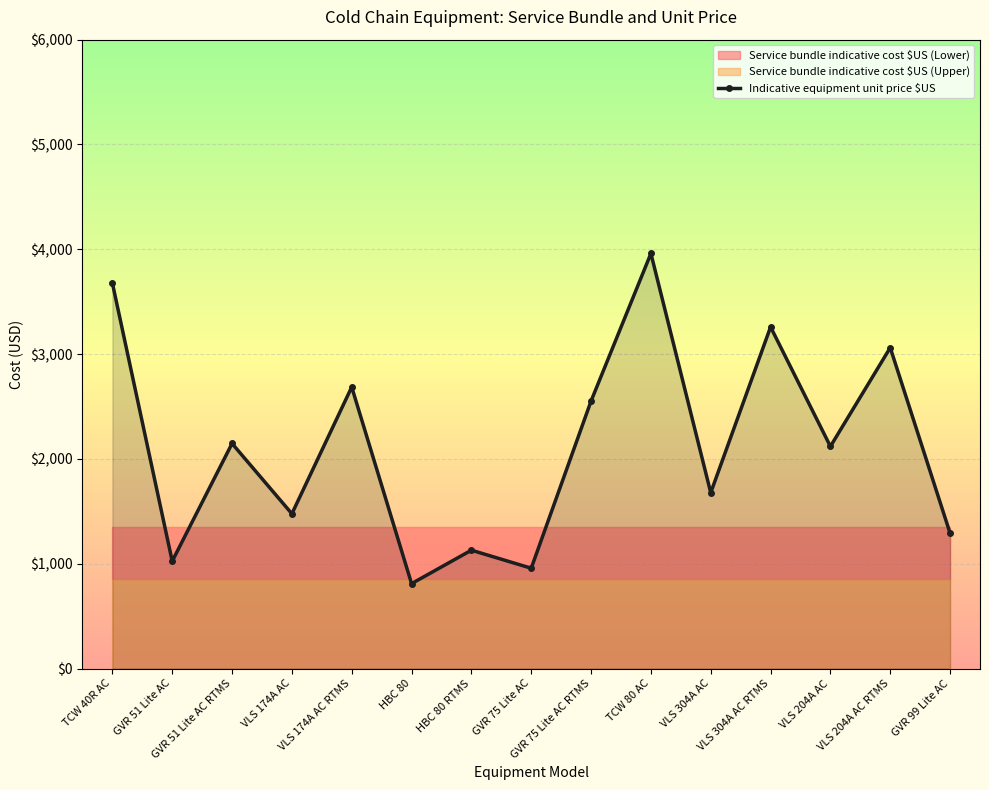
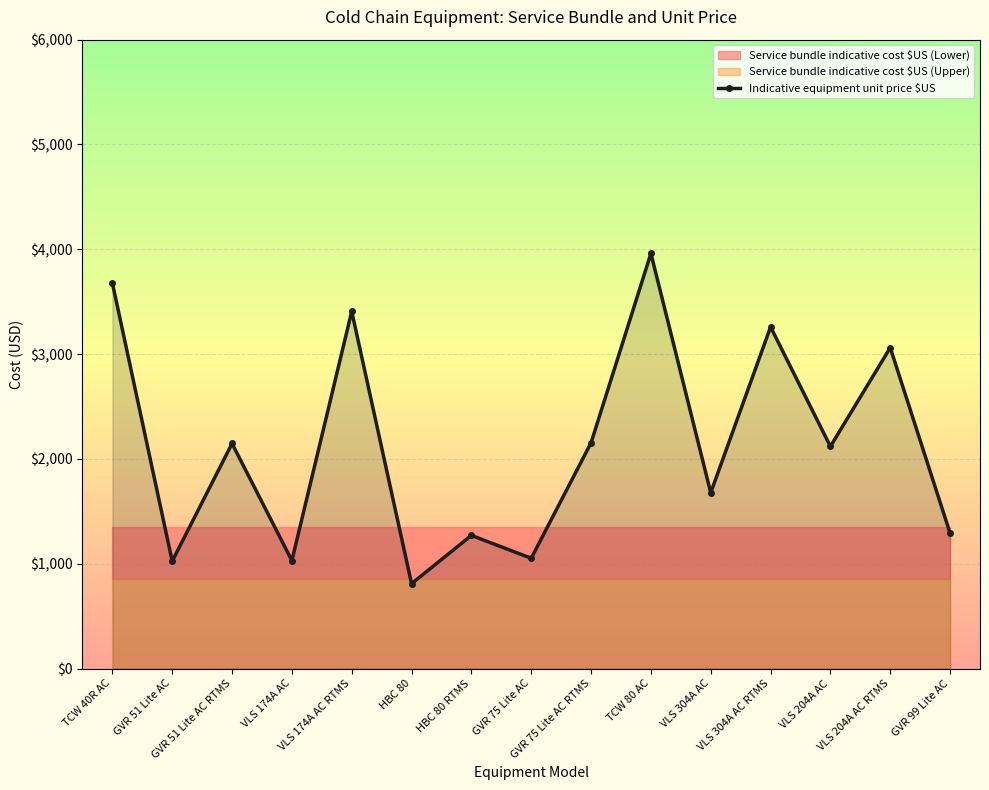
  {
    "Indicative equipment unit price $US": {
      "TCW 40R AC": "$3,680",
      "GVR 51 Lite AC": "$1,020",
      "GVR 51 Lite AC RTMS": "$2,150",
-     "VLS 174A AC": "$1,480",
-     "VLS 174A AC RTMS": "$2,690",
+     "VLS 174A AC": "$1,030",
+     "VLS 174A AC RTMS": "$3,410",
      "HBC 80": "$810",
-     "HBC 80 RTMS": "$1,130",
-     "GVR 75 Lite AC": "$960",
-     "GVR 75 Lite AC RTMS": "$2,550",
+     "HBC 80 RTMS": "$1,270",
+     "GVR 75 Lite AC": "$1,050",
+     "GVR 75 Lite AC RTMS": "$2,150",
      "TCW 80 AC": "$3,960",
      "VLS 304A AC": "$1,680",
      "VLS 304A AC RTMS": "$3,260",
      "VLS 204A AC": "$2,120",
      "VLS 204A AC RTMS": "$3,060",
      "GVR 99 Lite AC": "$1,290"
    },
    "Service bundle indicative cost $US (Upper)": {
      "TCW 40R AC": "$850",
      "GVR 51 Lite AC": "$850",
      "GVR 51 Lite AC RTMS": "$850",
      "VLS 174A AC": "$850",
      "VLS 174A AC RTMS": "$850",
      "HBC 80": "$850",
      "HBC 80 RTMS": "$850",
      "GVR 75 Lite AC": "$850",
      "GVR 75 Lite AC RTMS": "$850",
      "TCW 80 AC": "$850",
      "VLS 304A AC": "$850",
      "VLS 304A AC RTMS": "$850",
      "VLS 204A AC": "$850",
      "VLS 204A AC RTMS": "$850",
      "GVR 99 Lite AC": "$850"
    }
  }
